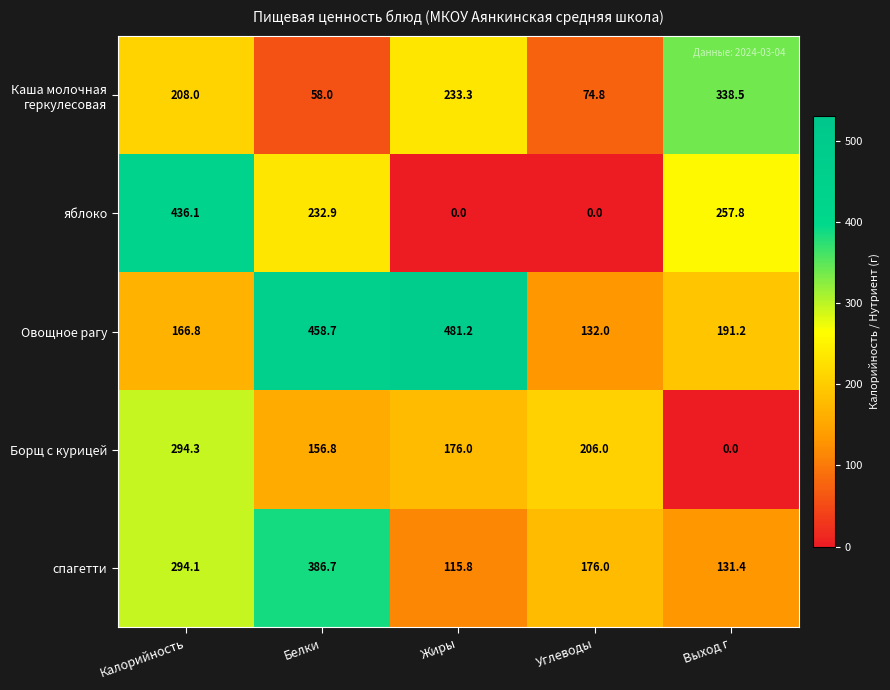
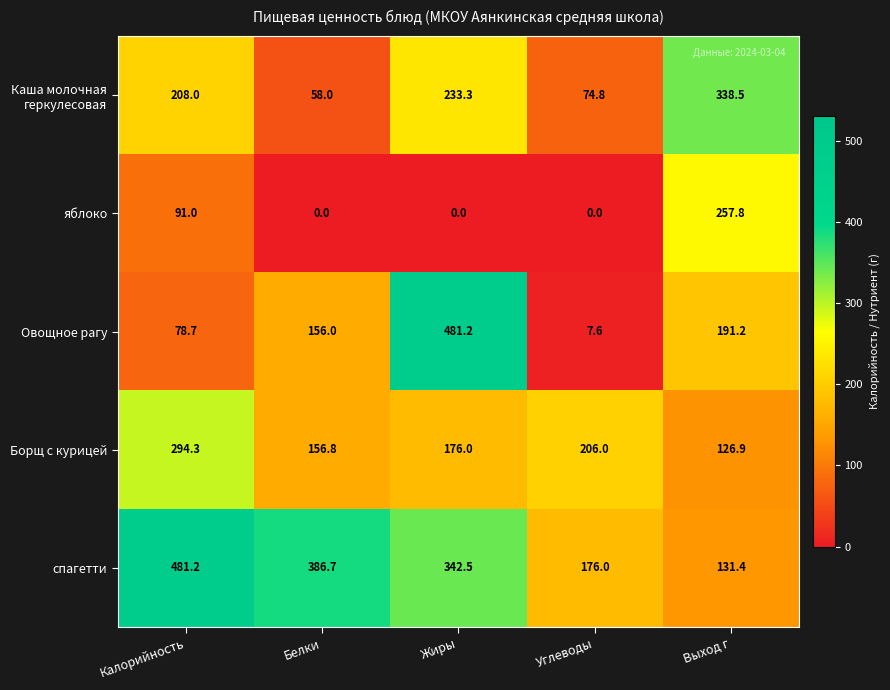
  {
    "Каша молочная геркулесовая": {
      "Калорийность": 208.0,
      "Белки": 58.0,
      "Жиры": 233.3,
      "Углеводы": 74.8
    },
    "яблоко": {
-     "Калорийность": 436.1,
-     "Белки": 232.9,
+     "Калорийность": 91.0,
+     "Белки": 0.0,
      "Жиры": 0.0,
      "Углеводы": 0.0,
      "Выход г": 257.8
    },
    "Овощное рагу": {
-     "Калорийность": 166.8,
-     "Белки": 458.7,
+     "Калорийность": 78.7,
+     "Белки": 156.0,
      "Жиры": 481.2,
-     "Углеводы": 132.0,
+     "Углеводы": 7.6,
      "Выход г": 191.2
    },
    "Борщ с курицей": {
      "Калорийность": 294.3,
      "Белки": 156.8,
      "Жиры": 176.0,
      "Углеводы": 206.0,
-     "Выход г": 0.0
+     "Выход г": 126.9
    },
    "спагетти": {
-     "Калорийность": 294.1,
+     "Калорийность": 481.2,
      "Белки": 386.7,
-     "Жиры": 115.8,
+     "Жиры": 342.5,
      "Углеводы": 176.0,
      "Выход г": 131.4
    }
  }
